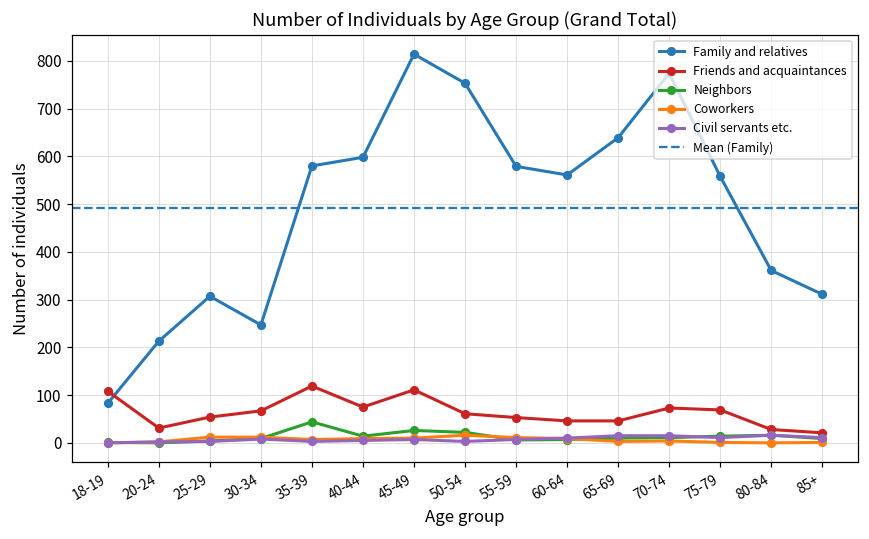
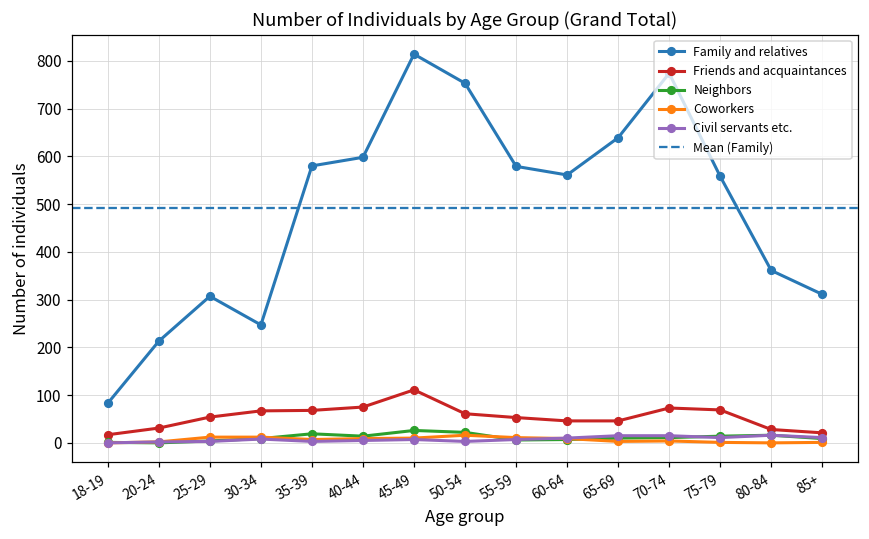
  {
    "Family and relatives": {
      "18-19": 80,
      "20-24": 210,
      "25-29": 310,
      "30-34": 250,
      "35-39": 580,
      "40-44": 600,
      "45-49": 810,
      "50-54": 750,
      "55-59": 580,
      "60-64": 560,
      "65-69": 640,
      "75-79": 560,
      "80-84": 360,
      "85+": 310
    },
    "Friends and acquaintances": {
-     "18-19": 110,
+     "18-19": 20,
      "20-24": 30,
      "25-29": 50,
      "30-34": 70,
-     "35-39": 120,
+     "35-39": 70,
      "40-44": 80,
      "45-49": 110,
      "50-54": 60,
      "55-59": 50,
      "60-64": 50,
      "65-69": 50,
      "70-74": 70,
      "75-79": 70,
      "80-84": 30,
      "85+": 20
    },
    "Neighbors": {
-     "35-39": 40,
+     "35-39": 20,
      "45-49": 30,
      "50-54": 20
    },
    "Coworkers": {
      "25-29": 10,
      "50-54": 20,
      "65-69": 0,
      "70-74": 0,
      "75-79": 0,
      "80-84": 0,
      "85+": 0
    },
    "Civil servants etc.": {
      "50-54": 0
    }
  }
